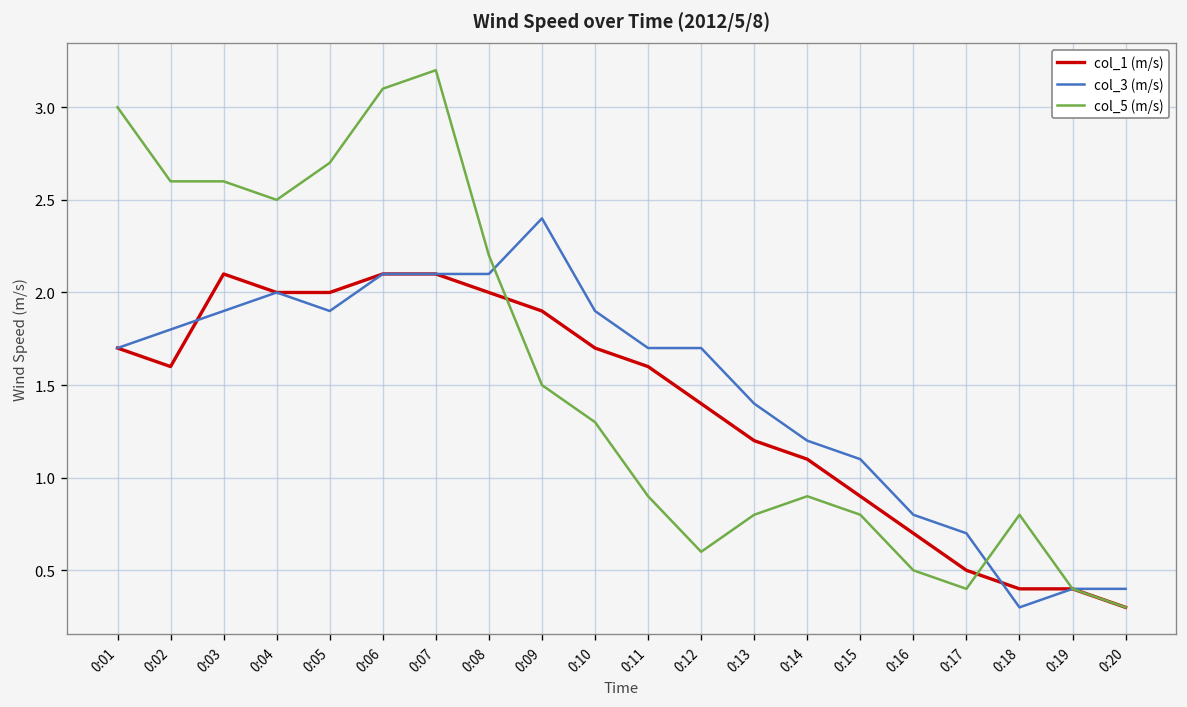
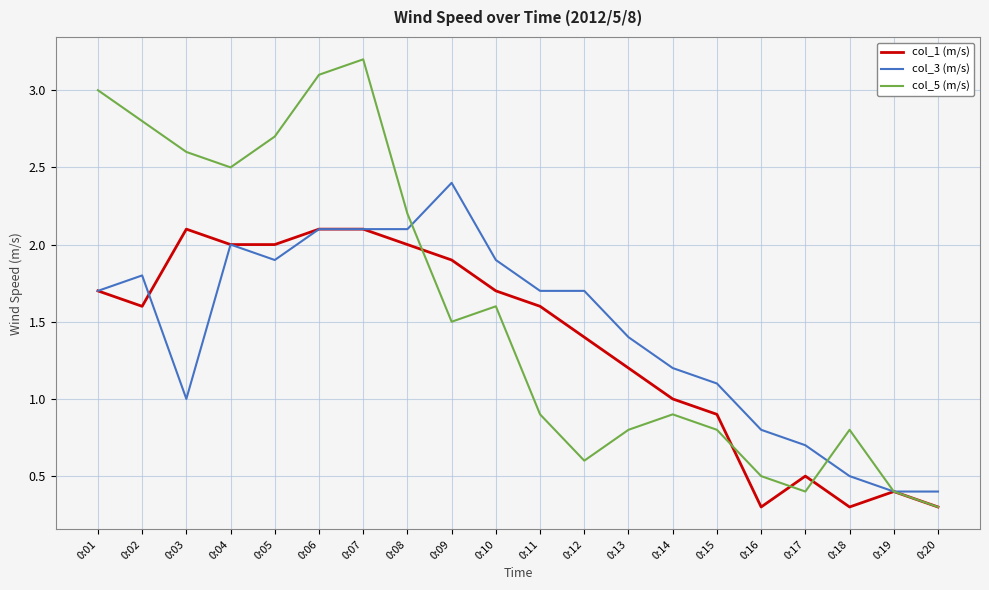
  {
    "col_1 (m/s)": {
      "0:02": 1.6,
      "0:03": 2.1,
      "0:05": 2.0,
      "0:08": 2.0,
      "0:09": 1.9,
      "0:10": 1.7,
      "0:11": 1.6,
      "0:12": 1.4,
      "0:13": 1.2,
-     "0:14": 1.1,
+     "0:14": 1.0,
      "0:15": 0.9,
-     "0:16": 0.7,
+     "0:16": 0.3,
      "0:17": 0.5,
-     "0:18": 0.4
+     "0:18": 0.3
    },
    "col_3 (m/s)": {
      "0:02": 1.8,
-     "0:03": 1.9,
+     "0:03": 1.0,
      "0:05": 1.9,
      "0:08": 2.1,
      "0:09": 2.4,
      "0:10": 1.9,
      "0:11": 1.7,
      "0:12": 1.7,
      "0:13": 1.4,
      "0:14": 1.2,
      "0:15": 1.1,
      "0:16": 0.8,
      "0:17": 0.7,
-     "0:18": 0.3,
+     "0:18": 0.5,
      "0:20": 0.4
    },
    "col_5 (m/s)": {
      "0:01": 3.0,
-     "0:02": 2.6,
+     "0:02": 2.8,
      "0:03": 2.6,
      "0:04": 2.5,
      "0:05": 2.7,
      "0:06": 3.1,
      "0:07": 3.2,
      "0:08": 2.2,
      "0:09": 1.5,
-     "0:10": 1.3,
+     "0:10": 1.6,
      "0:11": 0.9,
      "0:12": 0.6,
      "0:13": 0.8,
      "0:14": 0.9,
      "0:15": 0.8,
      "0:16": 0.5,
      "0:17": 0.4,
      "0:18": 0.8
    }
  }
